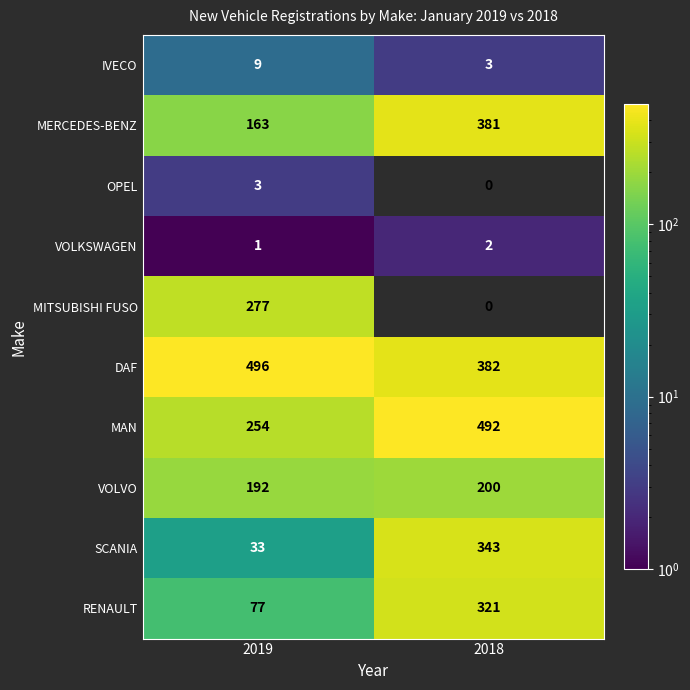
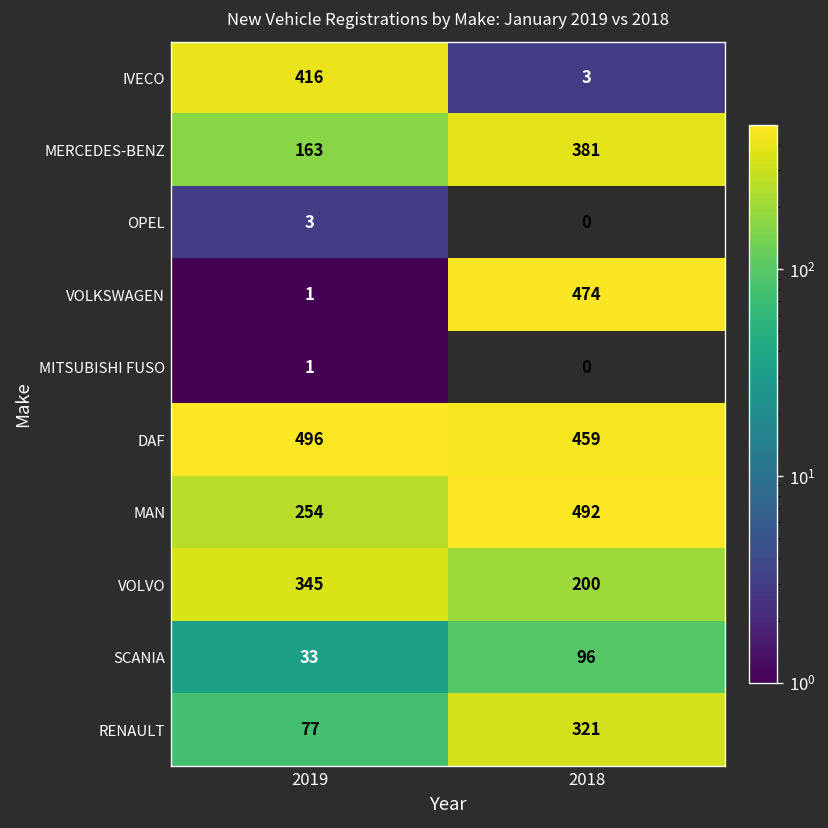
  {
    "IVECO": {
-     "2019": 9,
+     "2019": 416,
      "2018": 3
    },
    "MERCEDES-BENZ": {
      "2019": 163,
      "2018": 381
    },
    "OPEL": {
      "2019": 3
    },
    "VOLKSWAGEN": {
      "2019": 1,
-     "2018": 2
+     "2018": 474
    },
    "MITSUBISHI FUSO": {
-     "2019": 277
+     "2019": 1
    },
    "DAF": {
      "2019": 496,
-     "2018": 382
+     "2018": 459
    },
    "MAN": {
      "2019": 254,
      "2018": 492
    },
    "VOLVO": {
-     "2019": 192,
+     "2019": 345,
      "2018": 200
    },
    "SCANIA": {
      "2019": 33,
-     "2018": 343
+     "2018": 96
    },
    "RENAULT": {
      "2019": 77,
      "2018": 321
    }
  }
